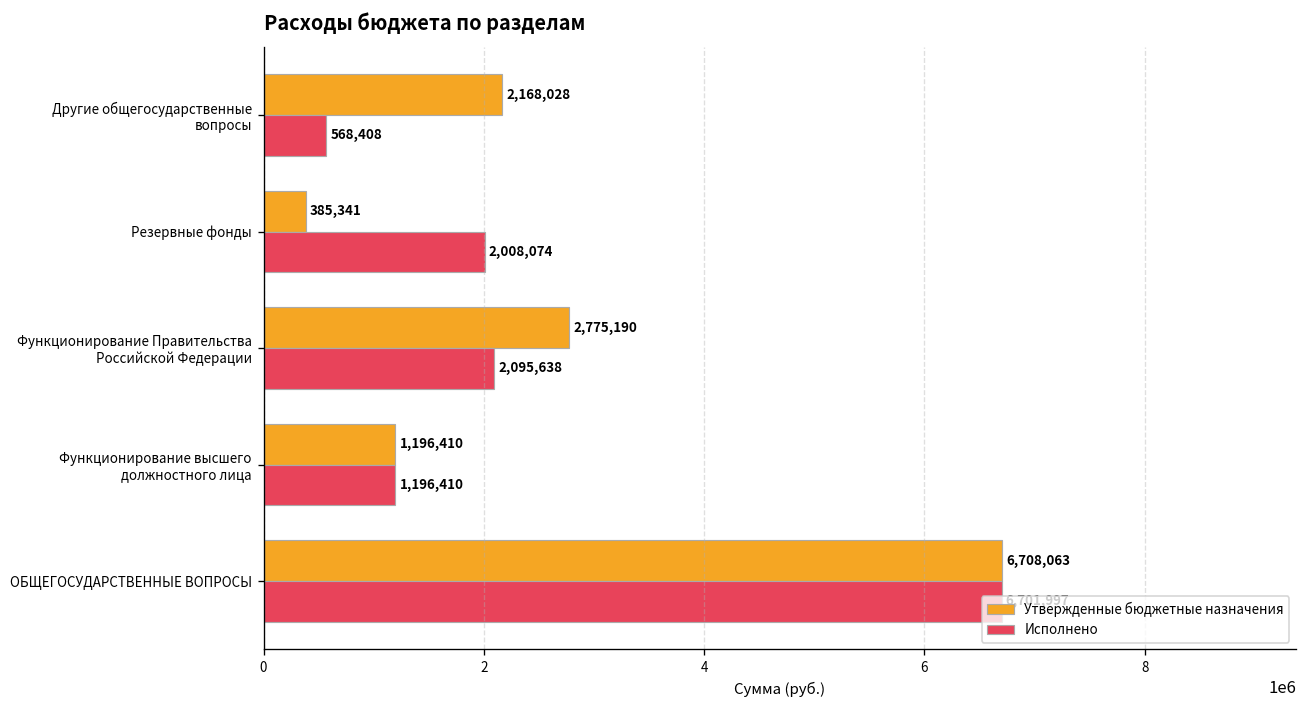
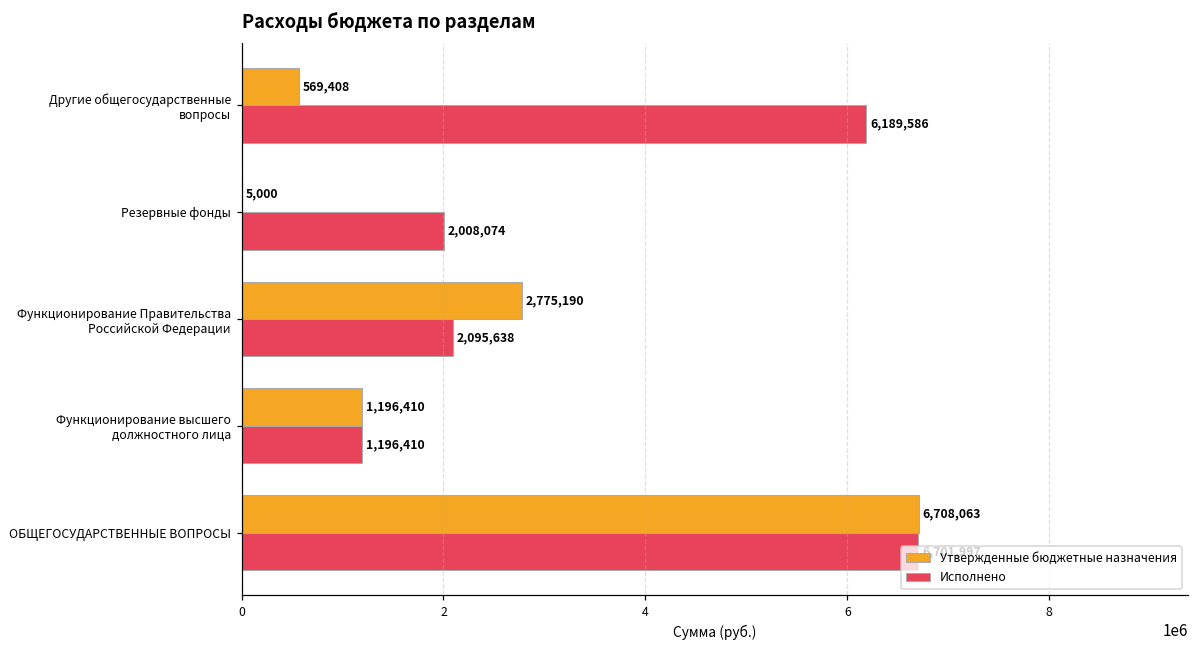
  {
    "Утвержденные бюджетные назначения": {
-     "Другие общегосударственные вопросы": "2,168,028",
-     "Резервные фонды": "385,341",
+     "Другие общегосударственные вопросы": "569,408",
+     "Резервные фонды": "5,000",
      "Функционирование Правительства Российской Федерации": "2,775,190",
      "Функционирование высшего должностного лица": "1,196,410",
      "ОБЩЕГОСУДАРСТВЕННЫЕ ВОПРОСЫ": "6,708,063"
    },
    "Исполнено": {
-     "Другие общегосударственные вопросы": "568,408",
+     "Другие общегосударственные вопросы": "6,189,586",
      "Резервные фонды": "2,008,074",
      "Функционирование Правительства Российской Федерации": "2,095,638",
      "Функционирование высшего должностного лица": "1,196,410"
    }
  }
